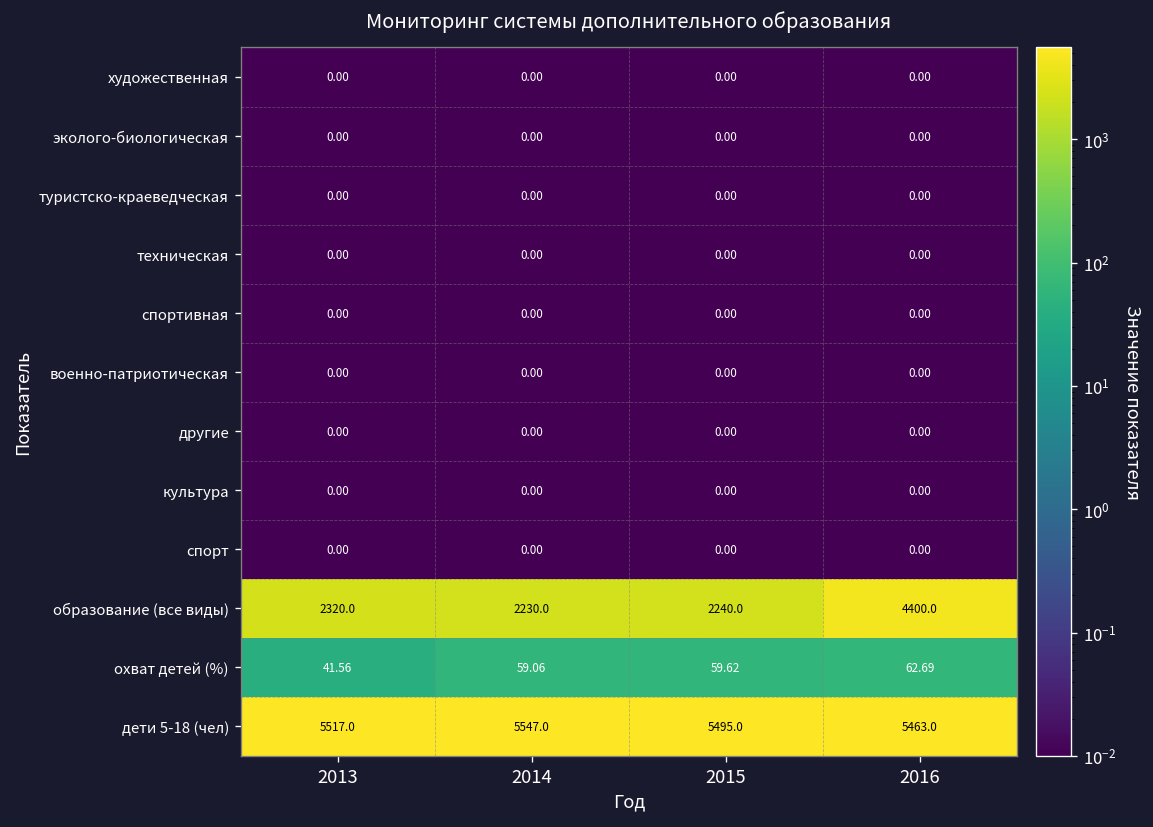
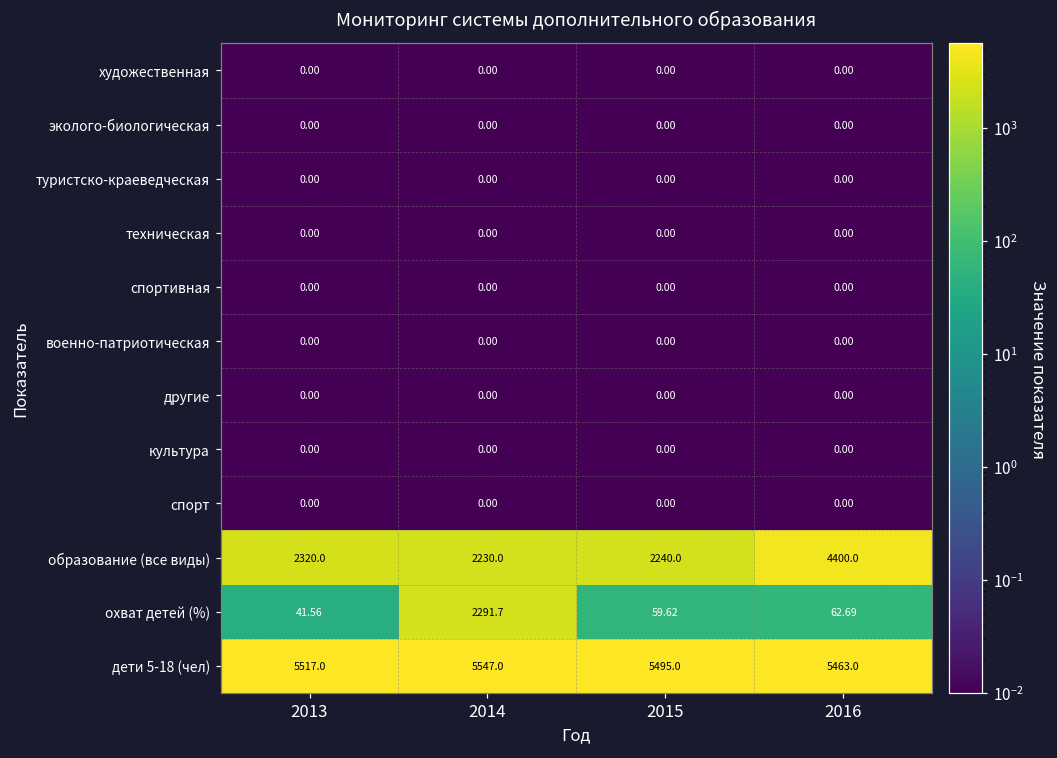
  {
    "художественная": {
      "2013": 0.00,
      "2014": 0.00,
      "2015": 0.00,
      "2016": 0.00
    },
    "эколого-биологическая": {
      "2013": 0.00,
      "2014": 0.00,
      "2015": 0.00,
      "2016": 0.00
    },
    "туристско-краеведческая": {
      "2013": 0.00,
      "2014": 0.00,
      "2015": 0.00,
      "2016": 0.00
    },
    "техническая": {
      "2013": 0.00,
      "2014": 0.00,
      "2015": 0.00,
      "2016": 0.00
    },
    "спортивная": {
      "2013": 0.00,
      "2014": 0.00,
      "2015": 0.00,
      "2016": 0.00
    },
    "военно-патриотическая": {
      "2013": 0.00,
      "2014": 0.00,
      "2015": 0.00,
      "2016": 0.00
    },
    "другие": {
      "2013": 0.00,
      "2014": 0.00,
      "2015": 0.00,
      "2016": 0.00
    },
    "культура": {
      "2013": 0.00,
      "2014": 0.00,
      "2015": 0.00,
      "2016": 0.00
    },
    "спорт": {
      "2013": 0.00,
      "2014": 0.00,
      "2015": 0.00,
      "2016": 0.00
    },
    "образование (все виды)": {
      "2013": 2320.0,
      "2014": 2230.0,
      "2015": 2240.0,
      "2016": 4400.0
    },
    "охват детей (%)": {
      "2013": 41.56,
-     "2014": 59.06,
+     "2014": 2291.7,
      "2015": 59.62,
      "2016": 62.69
    },
    "дети 5-18 (чел)": {
      "2013": 5517.0,
      "2014": 5547.0,
      "2015": 5495.0,
      "2016": 5463.0
    }
  }
